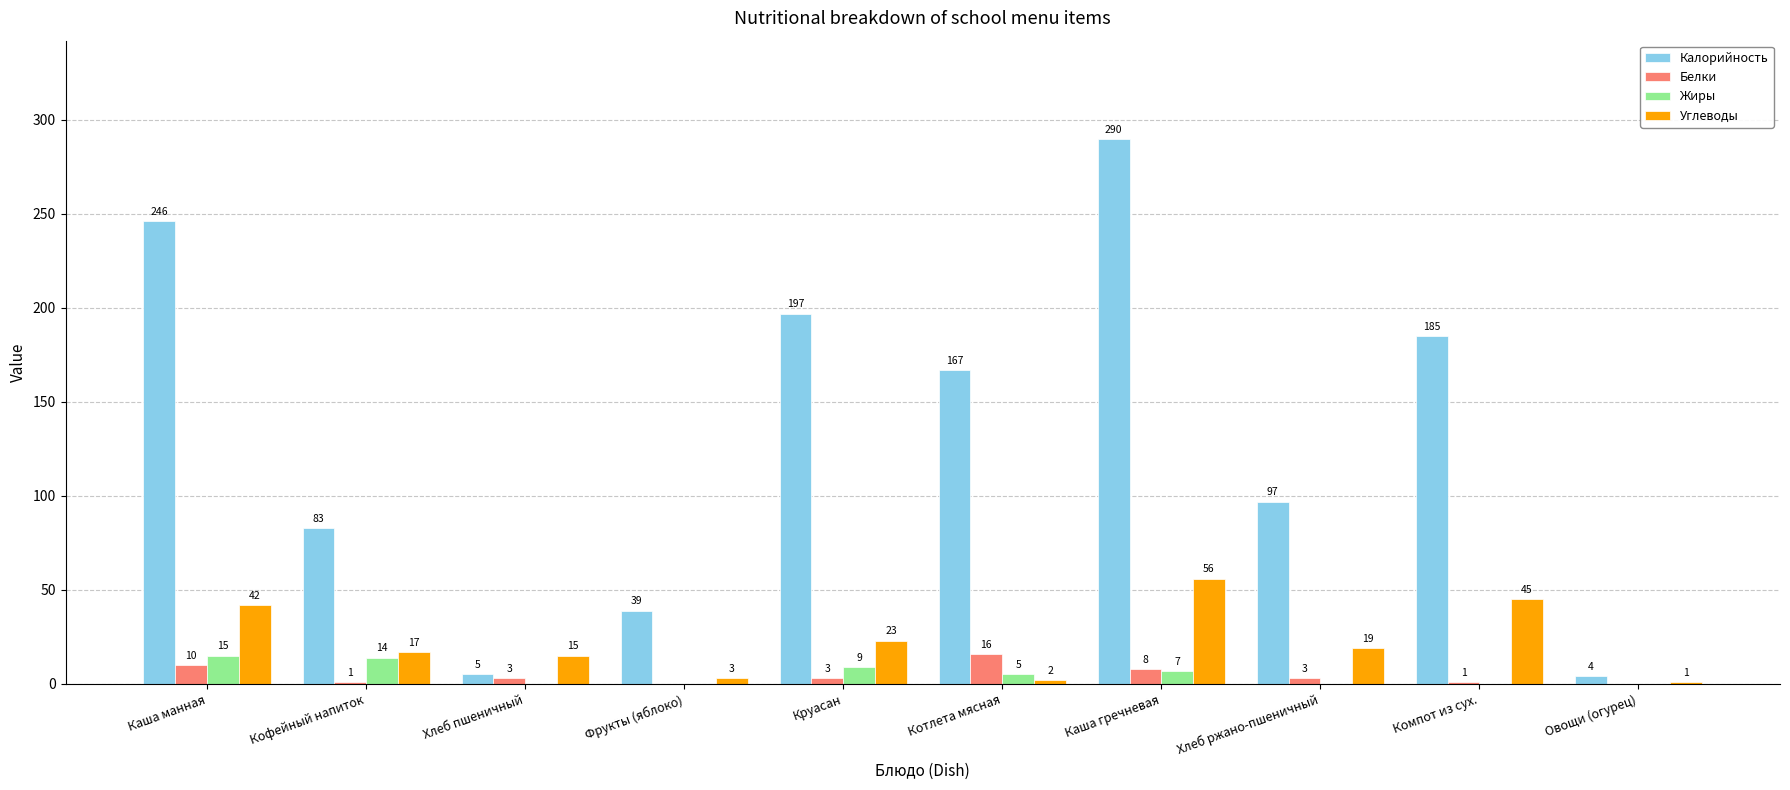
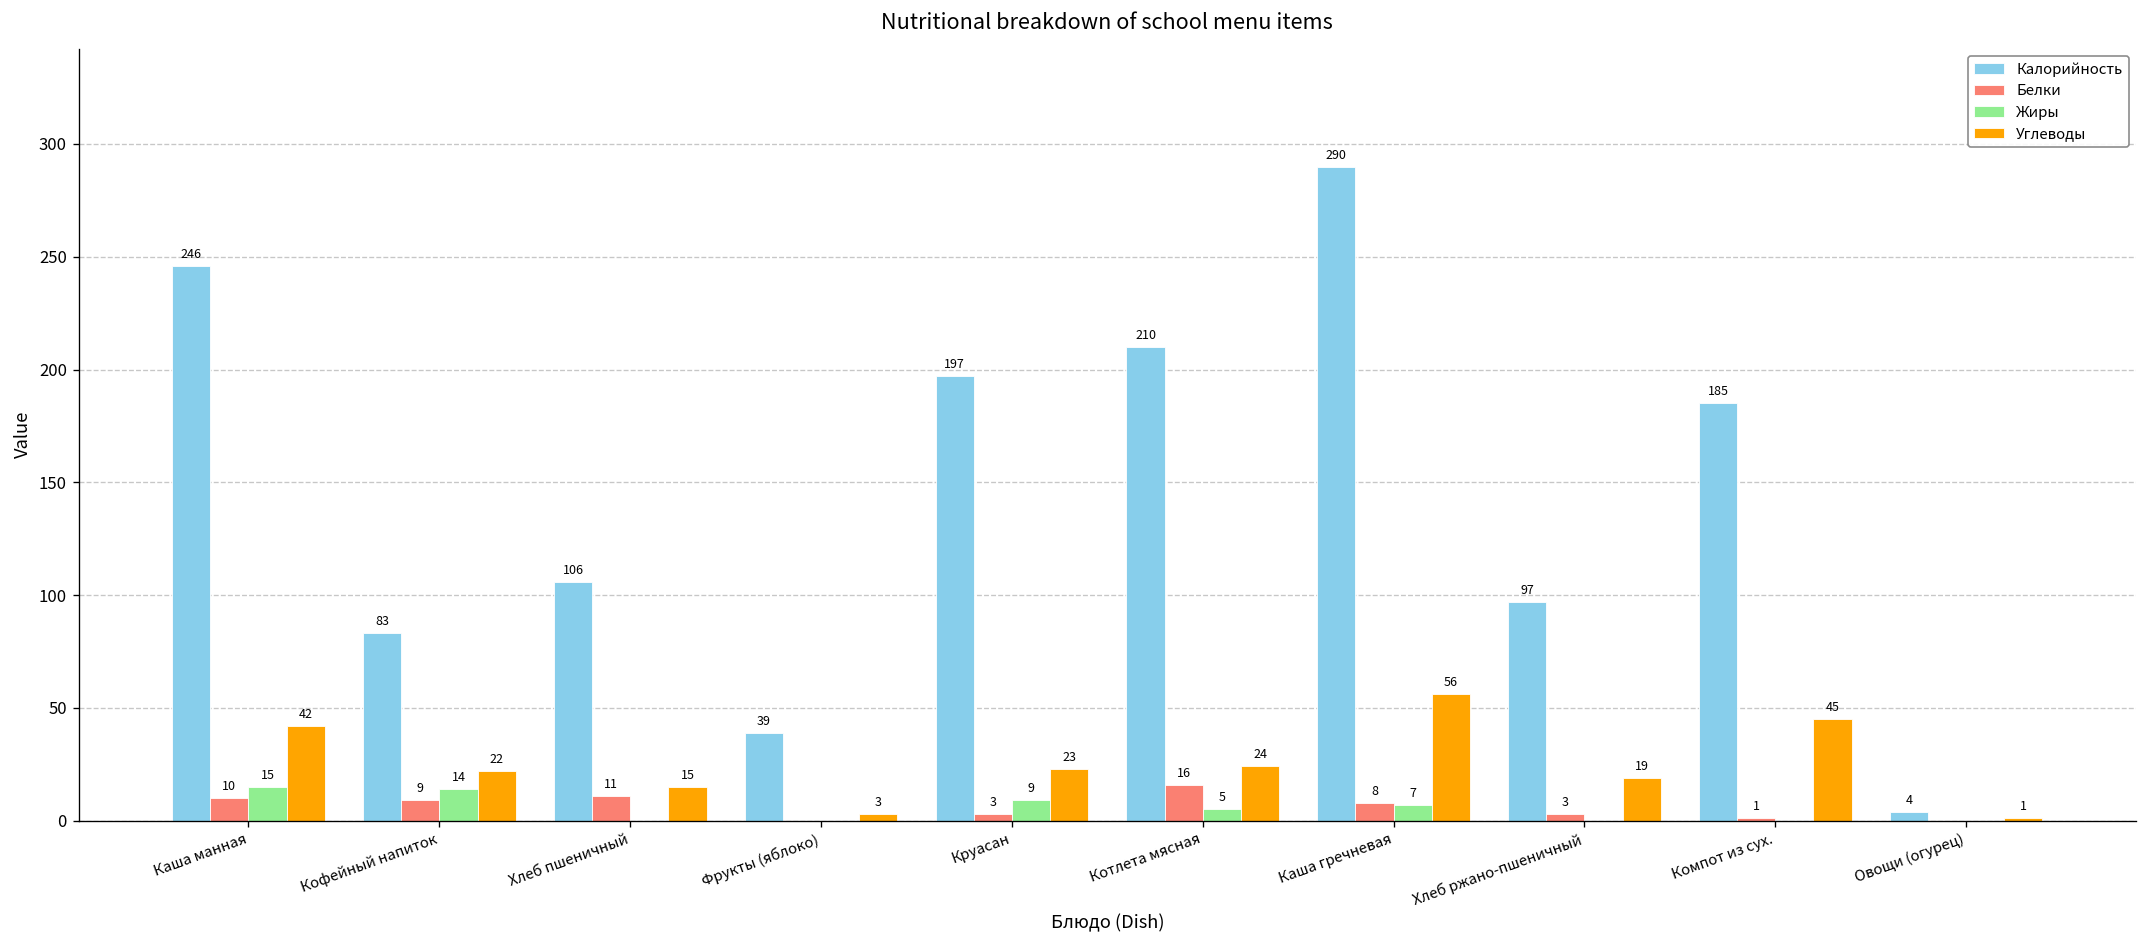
  {
    "Калорийность": {
      "Каша манная": 246,
      "Кофейный напиток": 83,
-     "Хлеб пшеничный": 5,
+     "Хлеб пшеничный": 106,
      "Фрукты (яблоко)": 39,
      "Круасан": 197,
-     "Котлета мясная": 167,
+     "Котлета мясная": 210,
      "Каша гречневая": 290,
      "Хлеб ржано-пшеничный": 97,
      "Компот из сух.": 185,
      "Овощи (огурец)": 4
    },
    "Белки": {
      "Каша манная": 10,
-     "Кофейный напиток": 1,
-     "Хлеб пшеничный": 3,
+     "Кофейный напиток": 9,
+     "Хлеб пшеничный": 11,
      "Круасан": 3,
      "Котлета мясная": 16,
      "Каша гречневая": 8,
      "Хлеб ржано-пшеничный": 3,
      "Компот из сух.": 1
    },
    "Жиры": {
      "Каша манная": 15,
      "Кофейный напиток": 14,
      "Круасан": 9,
      "Котлета мясная": 5,
      "Каша гречневая": 7
    },
    "Углеводы": {
      "Каша манная": 42,
-     "Кофейный напиток": 17,
+     "Кофейный напиток": 22,
      "Хлеб пшеничный": 15,
      "Фрукты (яблоко)": 3,
      "Круасан": 23,
-     "Котлета мясная": 2,
+     "Котлета мясная": 24,
      "Каша гречневая": 56,
      "Хлеб ржано-пшеничный": 19,
      "Компот из сух.": 45,
      "Овощи (огурец)": 1
    }
  }
